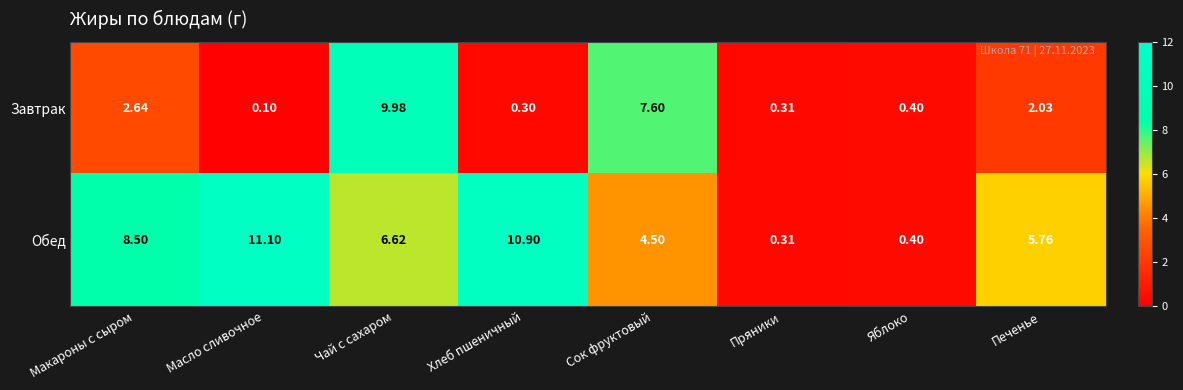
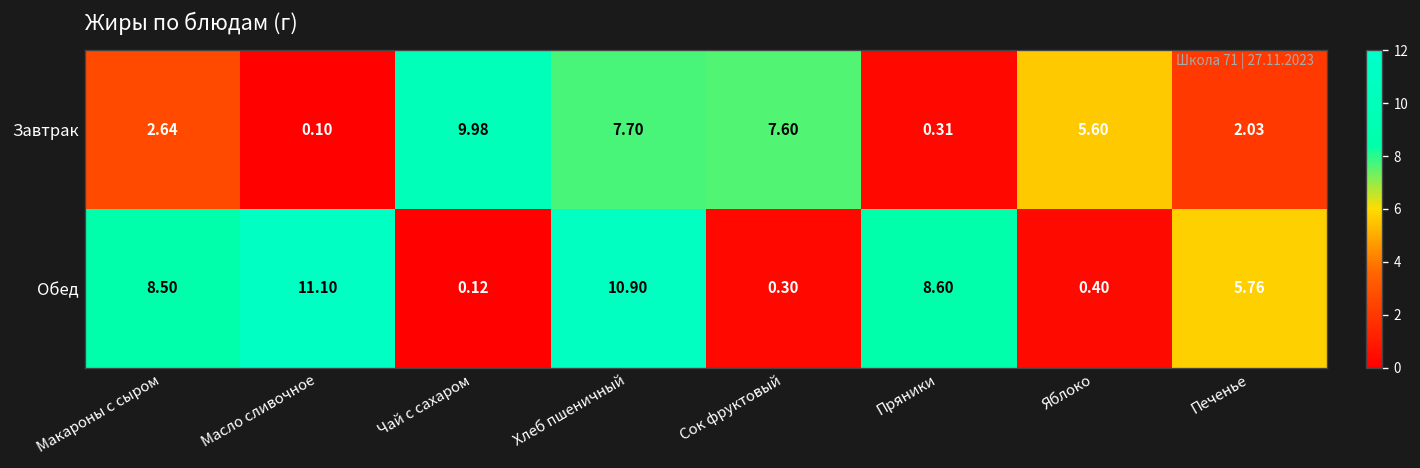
  {
    "Завтрак": {
      "Макароны с сыром": 2.64,
      "Масло сливочное": 0.10,
      "Чай с сахаром": 9.98,
-     "Хлеб пшеничный": 0.30,
+     "Хлеб пшеничный": 7.70,
      "Сок фруктовый": 7.60,
      "Пряники": 0.31,
-     "Яблоко": 0.40
+     "Яблоко": 5.60
    },
    "Обед": {
      "Макароны с сыром": 8.50,
      "Масло сливочное": 11.10,
-     "Чай с сахаром": 6.62,
+     "Чай с сахаром": 0.12,
      "Хлеб пшеничный": 10.90,
-     "Сок фруктовый": 4.50,
-     "Пряники": 0.31,
+     "Сок фруктовый": 0.30,
+     "Пряники": 8.60,
      "Яблоко": 0.40,
      "Печенье": 5.76
    }
  }
